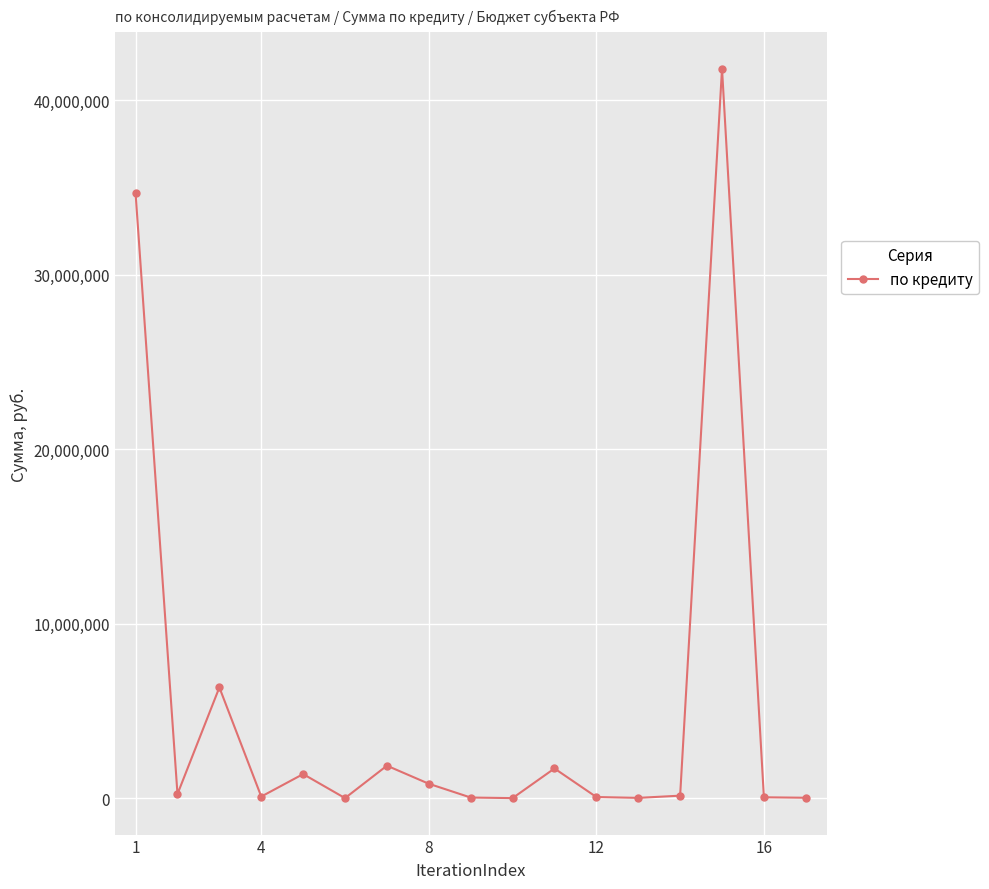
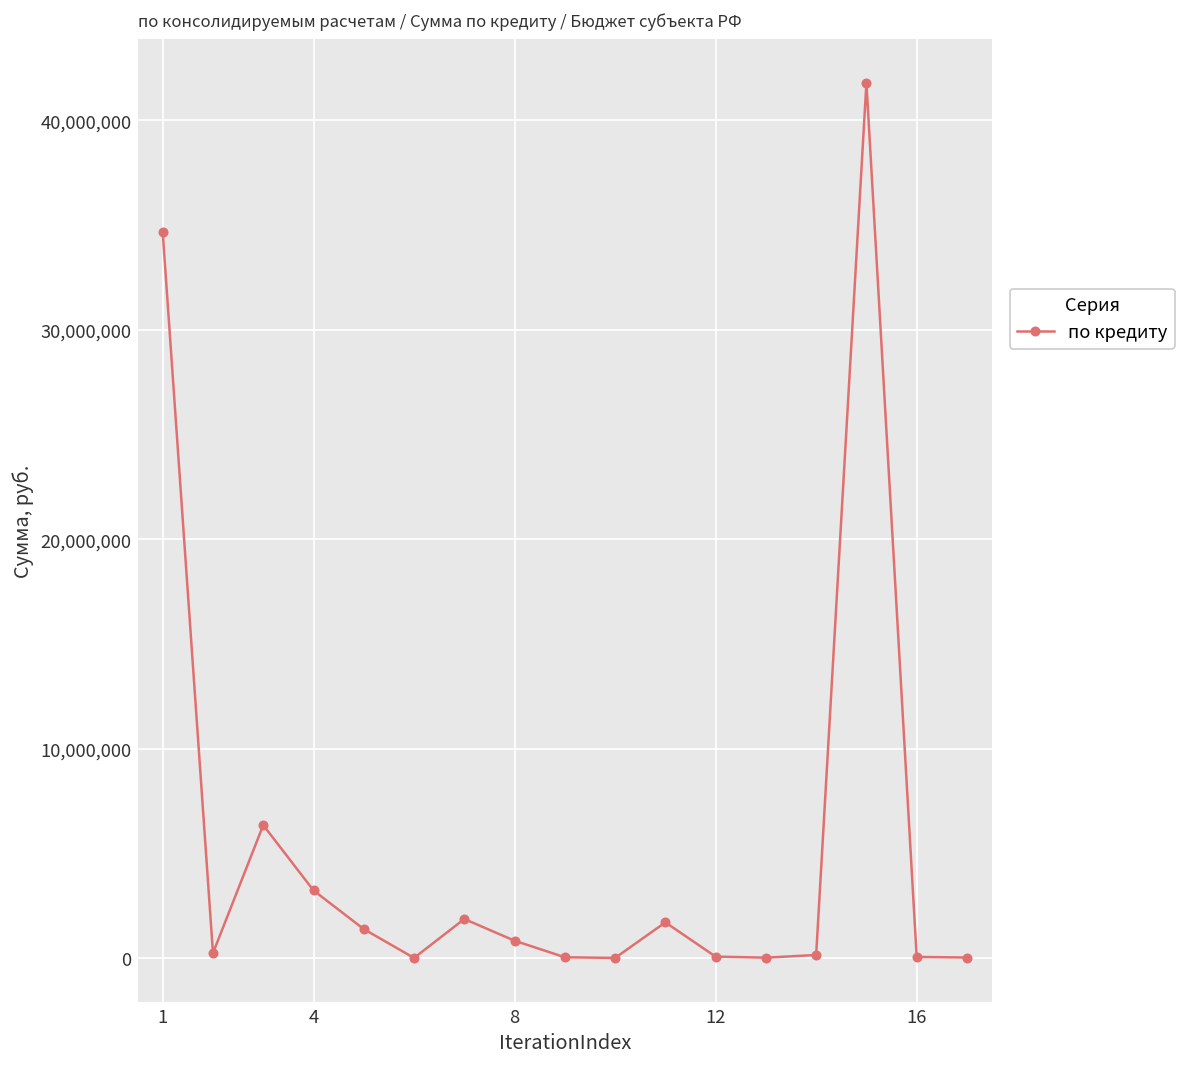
  {
    "1": "34,700,000",
-   "4": "100,000",
+   "4": "3,200,000",
    "8": "800,000",
    "12": "100,000",
    "16": "0"
  }
